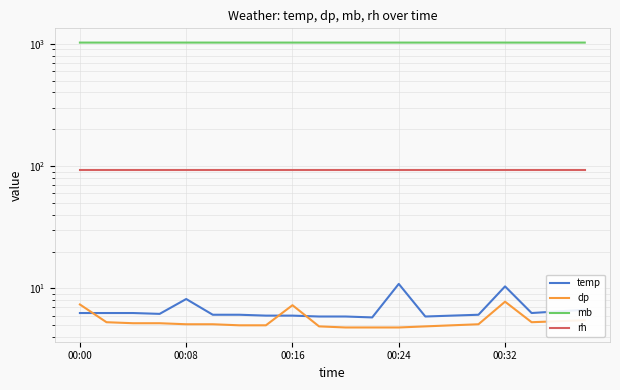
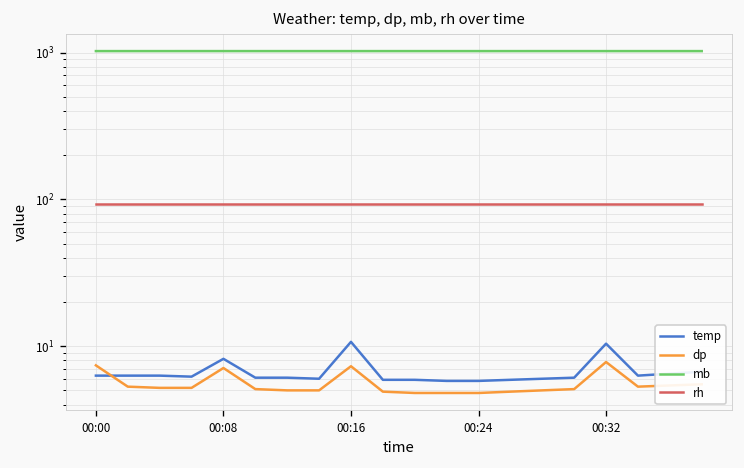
  {
    "temp": {
      "00:00": 6,
      "00:08": 8,
-     "00:16": 6,
-     "00:24": 11,
+     "00:16": 11,
+     "00:24": 6,
      "00:32": 10
    },
    "dp": {
      "00:00": 7,
-     "00:08": 5.1,
+     "00:08": 7,
      "00:16": 7,
      "00:24": 4.8,
      "00:32": 8
    },
    "mb": {
      "00:00": 1000,
      "00:08": 1000,
      "00:16": 1000,
      "00:24": 1000,
      "00:32": 1000
    },
    "rh": {
      "00:00": 90,
      "00:08": 90,
      "00:16": 90,
      "00:24": 90,
      "00:32": 90
    }
  }
